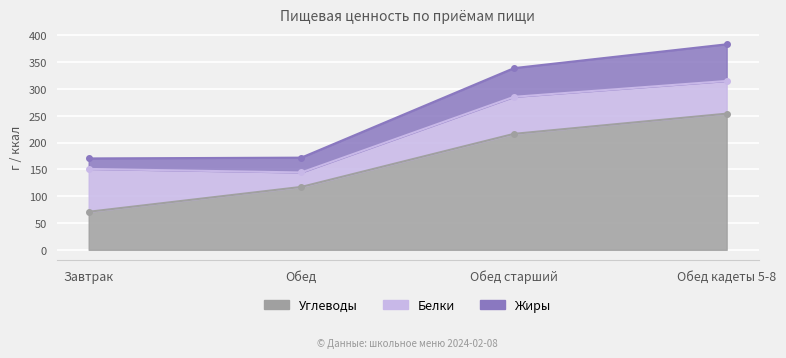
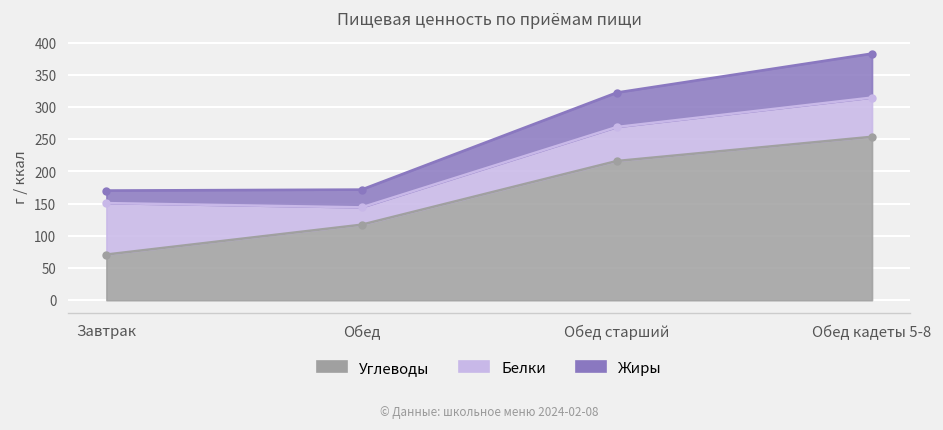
  {
    "Белки": {
      "Завтрак": 80,
      "Обед": 30,
-     "Обед старший": 70,
+     "Обед старший": 50,
      "Обед кадеты 5-8": 60
    }
  }
